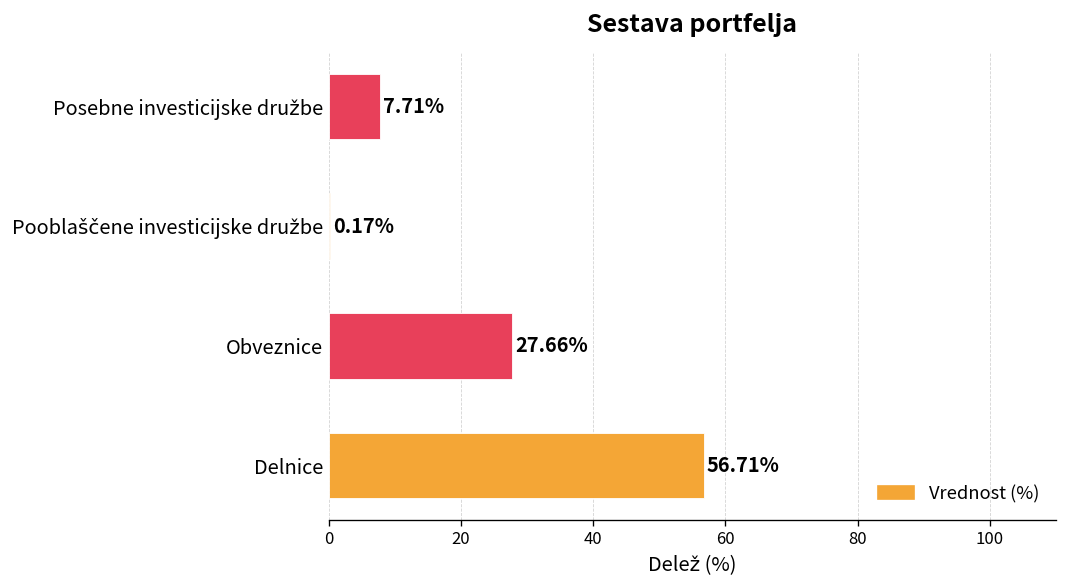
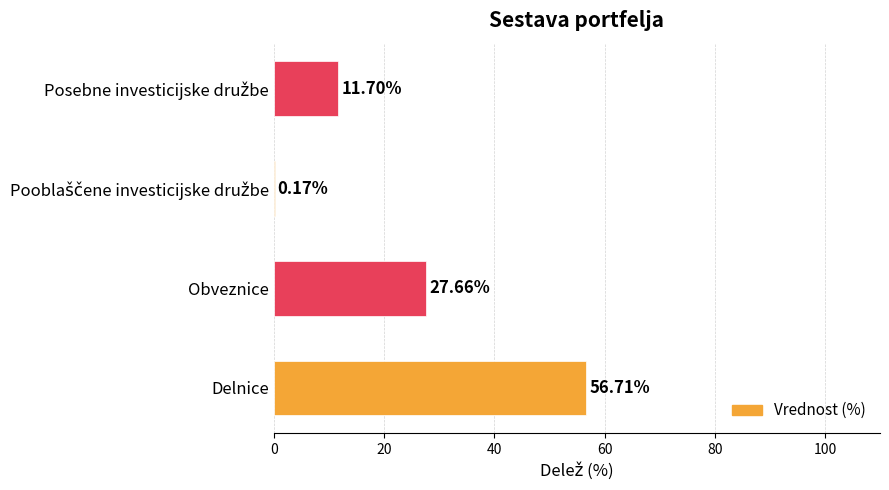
  {
-   "Posebne investicijske družbe": "7.71%",
+   "Posebne investicijske družbe": "11.70%",
    "Pooblaščene investicijske družbe": "0.17%",
    "Obveznice": "27.66%",
    "Delnice": "56.71%"
  }
